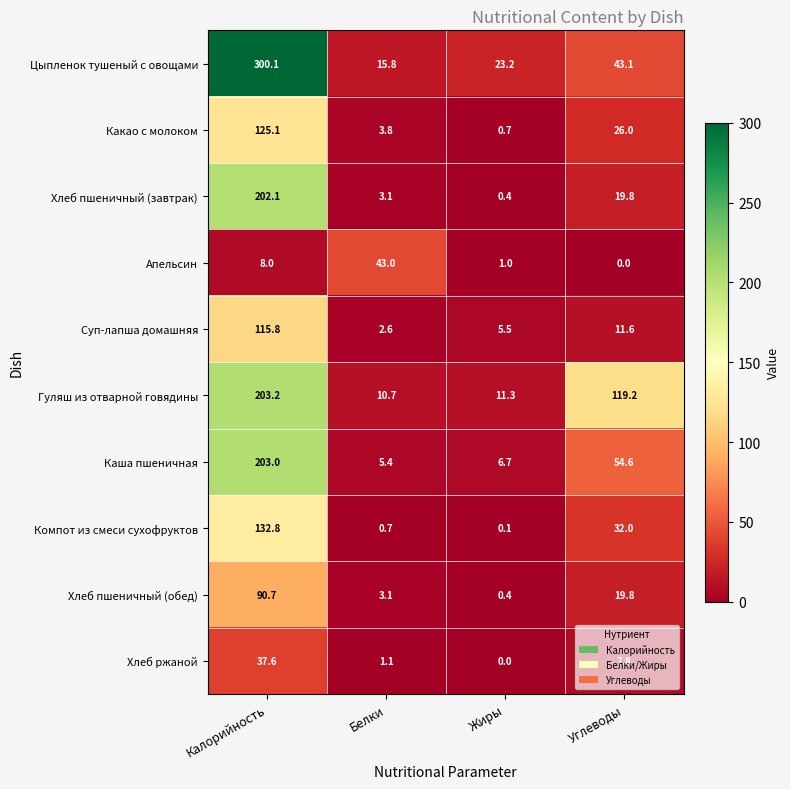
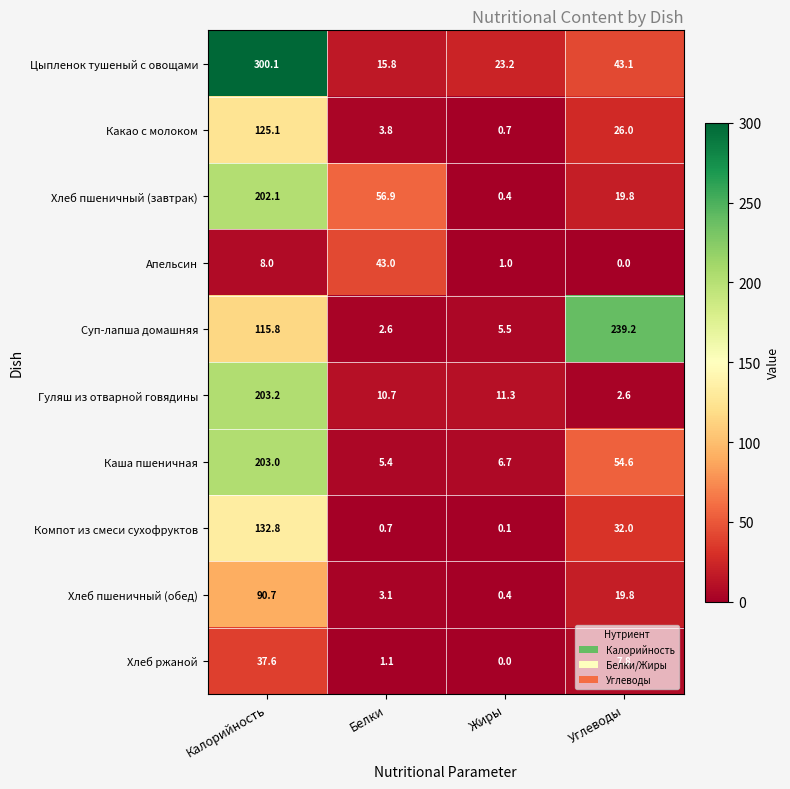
  {
    "Цыпленок тушеный с овощами": {
      "Калорийность": 300.1,
      "Белки": 15.8,
      "Жиры": 23.2,
      "Углеводы": 43.1
    },
    "Какао с молоком": {
      "Калорийность": 125.1,
      "Белки": 3.8,
      "Жиры": 0.7,
      "Углеводы": 26.0
    },
    "Хлеб пшеничный (завтрак)": {
      "Калорийность": 202.1,
-     "Белки": 3.1,
+     "Белки": 56.9,
      "Жиры": 0.4,
      "Углеводы": 19.8
    },
    "Апельсин": {
      "Калорийность": 8.0,
      "Белки": 43.0,
      "Жиры": 1.0,
      "Углеводы": 0.0
    },
    "Суп-лапша домашняя": {
      "Калорийность": 115.8,
      "Белки": 2.6,
      "Жиры": 5.5,
-     "Углеводы": 11.6
+     "Углеводы": 239.2
    },
    "Гуляш из отварной говядины": {
      "Калорийность": 203.2,
      "Белки": 10.7,
      "Жиры": 11.3,
-     "Углеводы": 119.2
+     "Углеводы": 2.6
    },
    "Каша пшеничная": {
      "Калорийность": 203.0,
      "Белки": 5.4,
      "Жиры": 6.7,
      "Углеводы": 54.6
    },
    "Компот из смеси сухофруктов": {
      "Калорийность": 132.8,
      "Белки": 0.7,
      "Жиры": 0.1,
      "Углеводы": 32.0
    },
    "Хлеб пшеничный (обед)": {
      "Калорийность": 90.7,
      "Белки": 3.1,
      "Жиры": 0.4,
      "Углеводы": 19.8
    },
    "Хлеб ржаной": {
      "Калорийность": 37.6,
      "Белки": 1.1,
      "Жиры": 0.0
    }
  }
